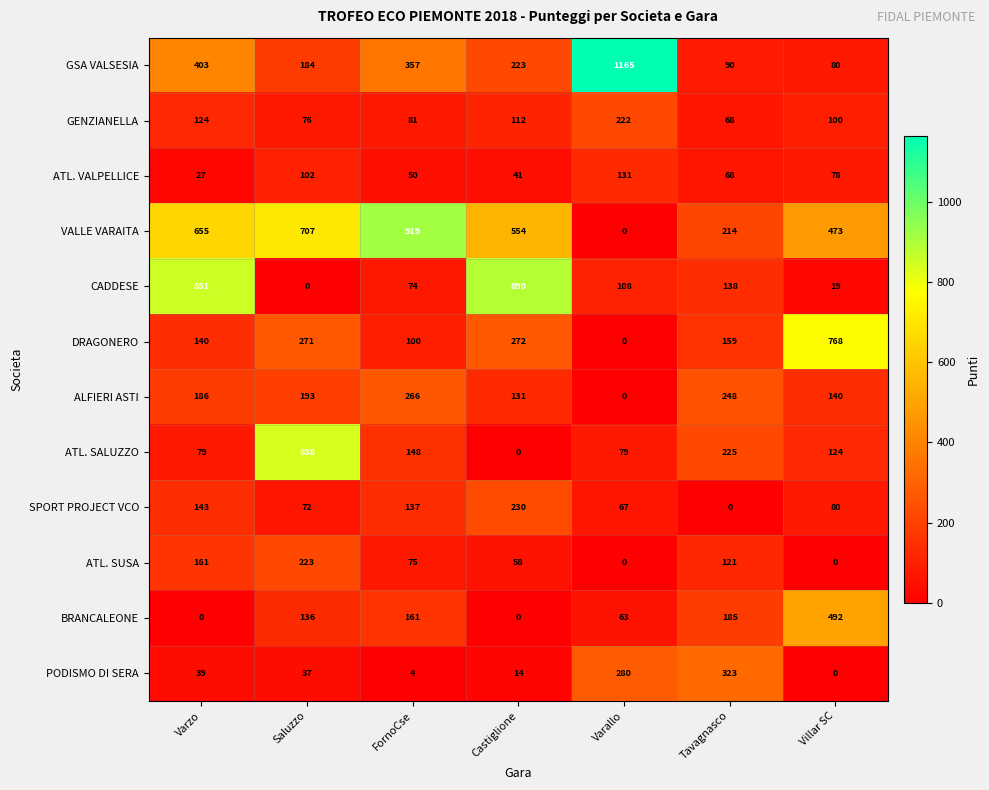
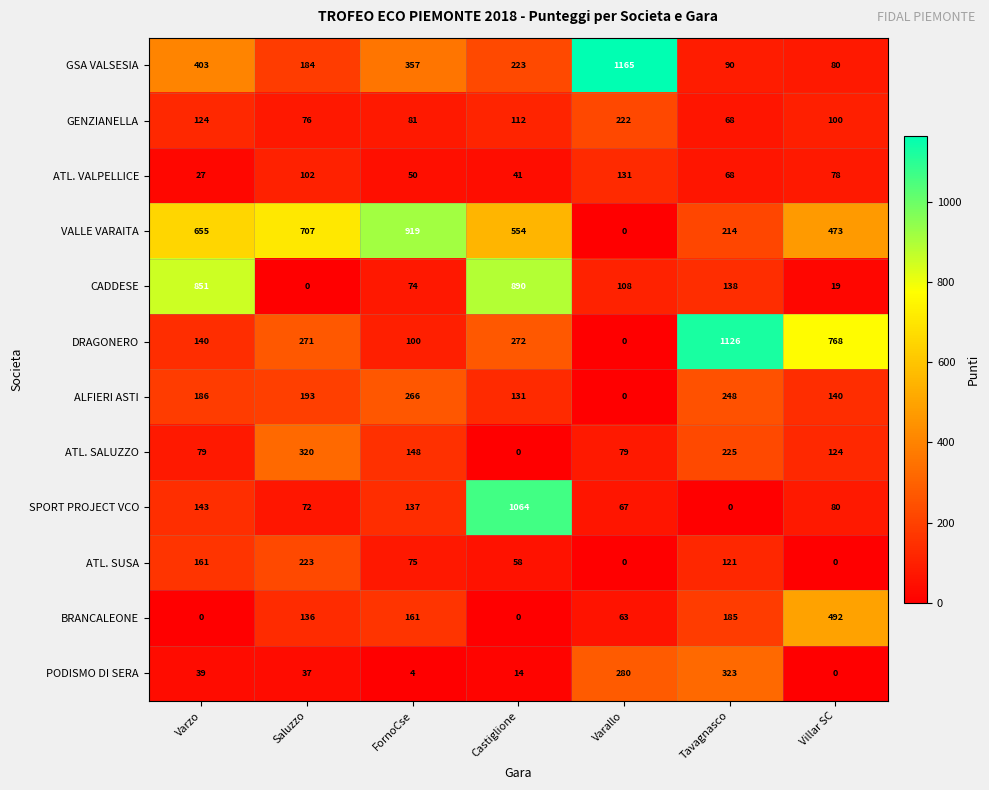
  {
    "GSA VALSESIA": {
      "Varzo": 403,
      "Saluzzo": 184,
      "FornoCse": 357,
      "Castiglione": 223,
      "Varallo": 1165,
      "Tavagnasco": 90,
      "Villar SC": 80
    },
    "GENZIANELLA": {
      "Varzo": 124,
      "Saluzzo": 76,
      "FornoCse": 81,
      "Castiglione": 112,
      "Varallo": 222,
      "Tavagnasco": 68,
      "Villar SC": 100
    },
    "ATL. VALPELLICE": {
      "Varzo": 27,
      "Saluzzo": 102,
      "FornoCse": 50,
      "Castiglione": 41,
      "Varallo": 131,
      "Tavagnasco": 68,
      "Villar SC": 78
    },
    "VALLE VARAITA": {
      "Varzo": 655,
      "Saluzzo": 707,
      "FornoCse": 919,
      "Castiglione": 554,
      "Varallo": 0,
      "Tavagnasco": 214,
      "Villar SC": 473
    },
    "CADDESE": {
      "Varzo": 851,
      "Saluzzo": 0,
      "FornoCse": 74,
      "Castiglione": 890,
      "Varallo": 108,
      "Tavagnasco": 138,
      "Villar SC": 19
    },
    "DRAGONERO": {
      "Varzo": 140,
      "Saluzzo": 271,
      "FornoCse": 100,
      "Castiglione": 272,
      "Varallo": 0,
-     "Tavagnasco": 159,
+     "Tavagnasco": 1126,
      "Villar SC": 768
    },
    "ALFIERI ASTI": {
      "Varzo": 186,
      "Saluzzo": 193,
      "FornoCse": 266,
      "Castiglione": 131,
      "Varallo": 0,
      "Tavagnasco": 248,
      "Villar SC": 140
    },
    "ATL. SALUZZO": {
      "Varzo": 79,
-     "Saluzzo": 838,
+     "Saluzzo": 320,
      "FornoCse": 148,
      "Castiglione": 0,
      "Varallo": 79,
      "Tavagnasco": 225,
      "Villar SC": 124
    },
    "SPORT PROJECT VCO": {
      "Varzo": 143,
      "Saluzzo": 72,
      "FornoCse": 137,
-     "Castiglione": 230,
+     "Castiglione": 1064,
      "Varallo": 67,
      "Tavagnasco": 0,
      "Villar SC": 80
    },
    "ATL. SUSA": {
      "Varzo": 161,
      "Saluzzo": 223,
      "FornoCse": 75,
      "Castiglione": 58,
      "Varallo": 0,
      "Tavagnasco": 121,
      "Villar SC": 0
    },
    "BRANCALEONE": {
      "Varzo": 0,
      "Saluzzo": 136,
      "FornoCse": 161,
      "Castiglione": 0,
      "Varallo": 63,
      "Tavagnasco": 185,
      "Villar SC": 492
    },
    "PODISMO DI SERA": {
      "Varzo": 39,
      "Saluzzo": 37,
      "FornoCse": 4,
      "Castiglione": 14,
      "Varallo": 280,
      "Tavagnasco": 323,
      "Villar SC": 0
    }
  }
